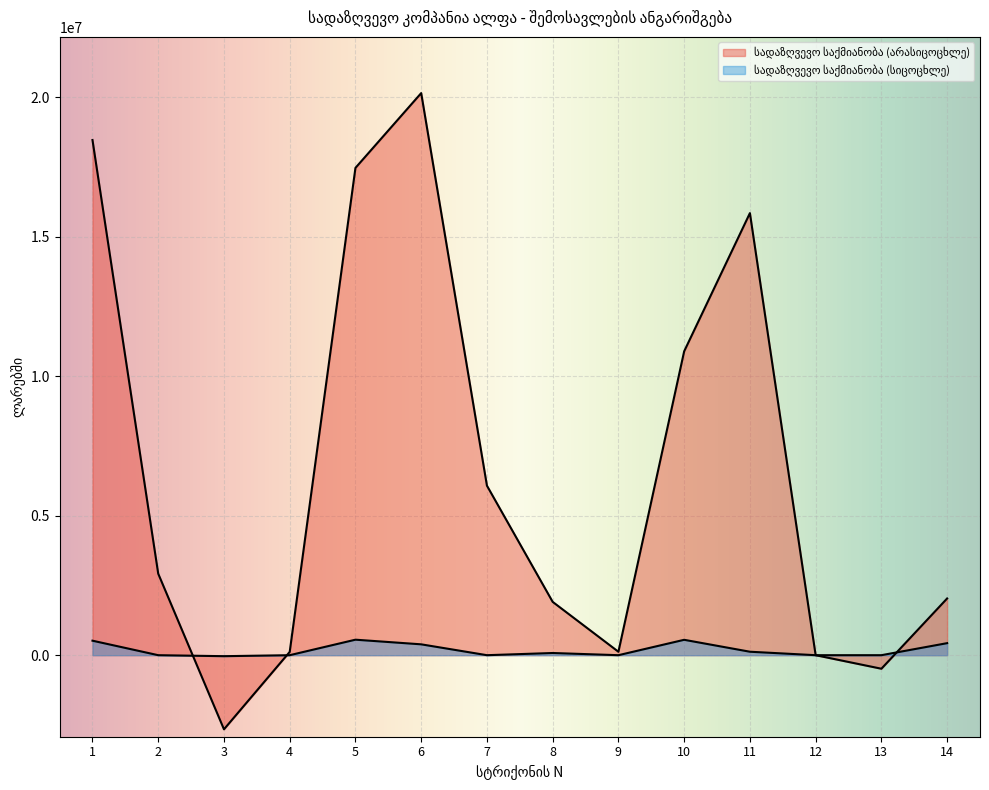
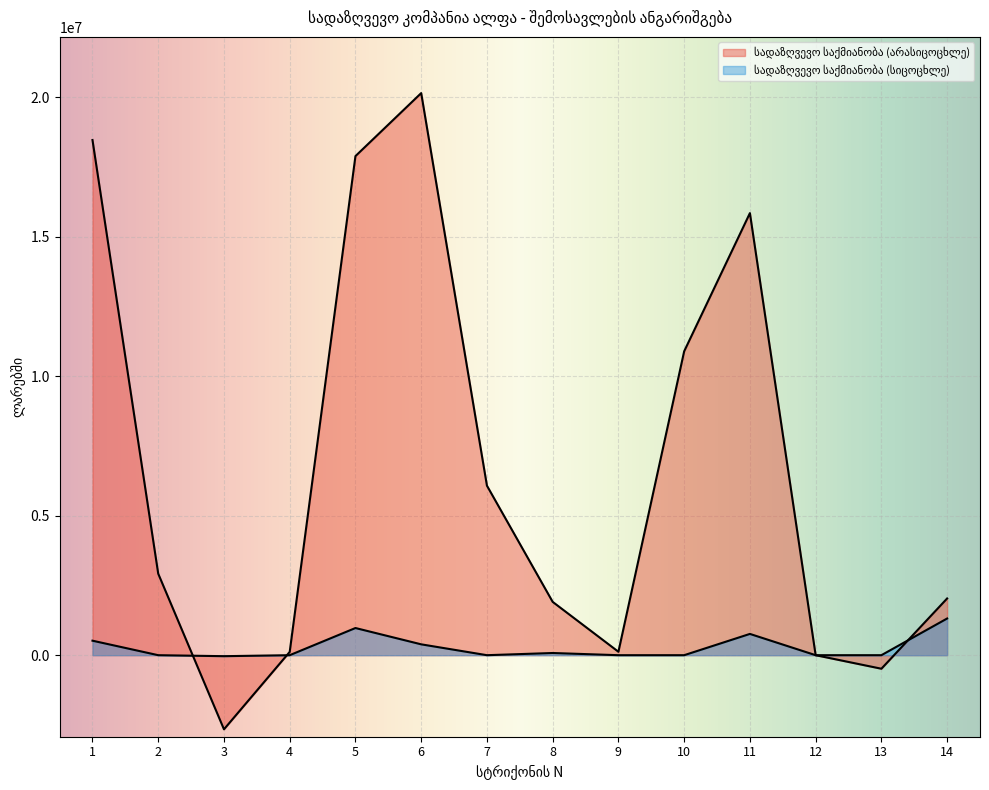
  {
    "სადაზღვევო საქმიანობა (არასიცოცხლე)": {
-     "5": 17500000
+     "5": 17900000
    },
    "სადაზღვევო საქმიანობა (სიცოცხლე)": {
-     "5": 600000,
-     "10": 600000,
-     "11": 100000,
-     "14": 400000
+     "5": 1000000,
+     "10": 0,
+     "11": 800000,
+     "14": 1300000
    }
  }
